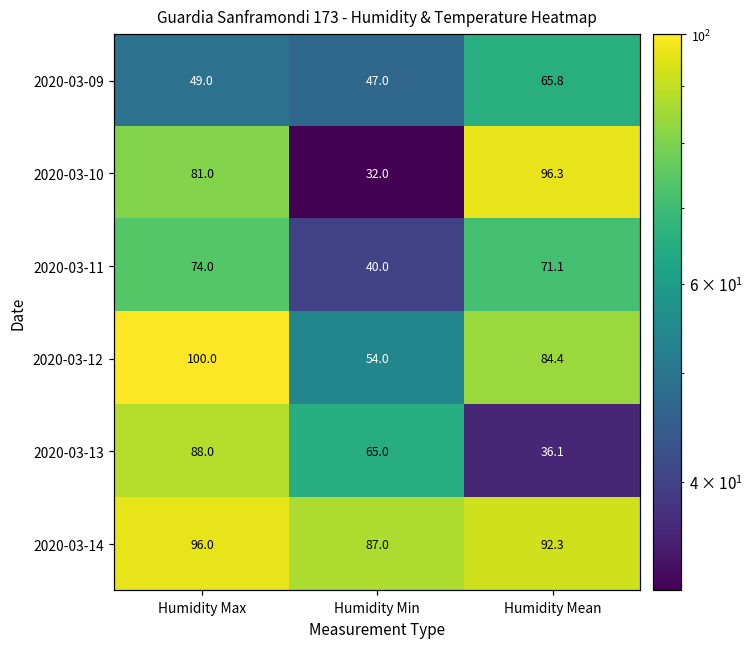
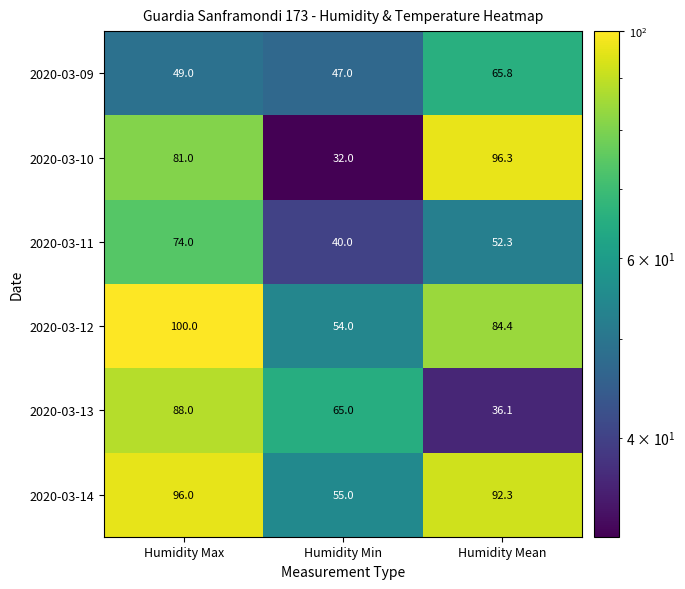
  {
    "2020-03-09": {
      "Humidity Max": 49.0,
      "Humidity Min": 47.0,
      "Humidity Mean": 65.8
    },
    "2020-03-10": {
      "Humidity Max": 81.0,
      "Humidity Min": 32.0,
      "Humidity Mean": 96.3
    },
    "2020-03-11": {
      "Humidity Max": 74.0,
      "Humidity Min": 40.0,
-     "Humidity Mean": 71.1
+     "Humidity Mean": 52.3
    },
    "2020-03-12": {
      "Humidity Max": 100.0,
      "Humidity Min": 54.0,
      "Humidity Mean": 84.4
    },
    "2020-03-13": {
      "Humidity Max": 88.0,
      "Humidity Min": 65.0,
      "Humidity Mean": 36.1
    },
    "2020-03-14": {
      "Humidity Max": 96.0,
-     "Humidity Min": 87.0,
+     "Humidity Min": 55.0,
      "Humidity Mean": 92.3
    }
  }
